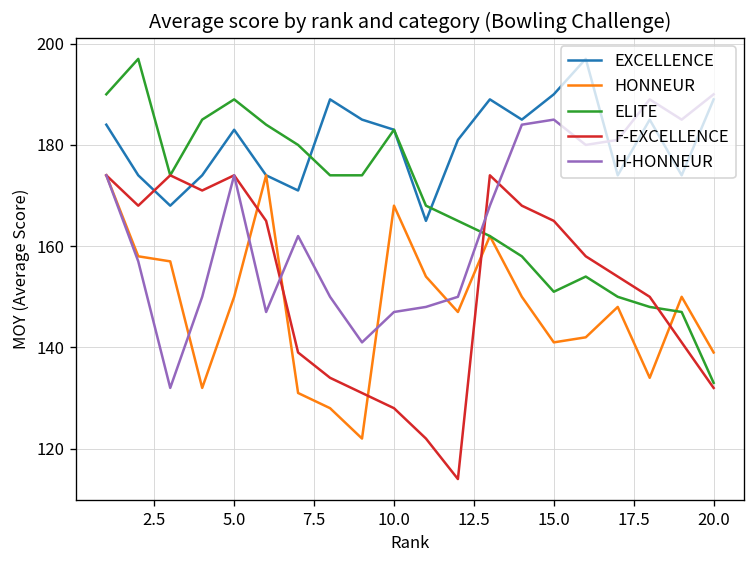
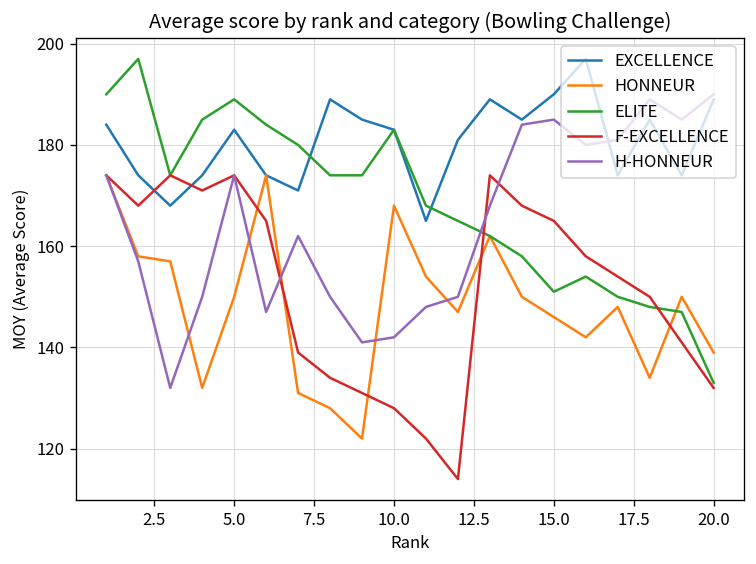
  {
    "EXCELLENCE": {
      "5.0": 183,
      "15.0": 190
    },
    "HONNEUR": {
      "5.0": 150,
      "10.0": 168,
-     "15.0": 141,
+     "15.0": 146,
      "20.0": 139
    },
    "ELITE": {
      "5.0": 189,
      "15.0": 151,
      "20.0": 133
    },
    "F-EXCELLENCE": {
      "10.0": 128,
      "15.0": 165,
      "20.0": 132
    },
    "H-HONNEUR": {
-     "10.0": 147,
+     "10.0": 142,
      "15.0": 185
    }
  }
